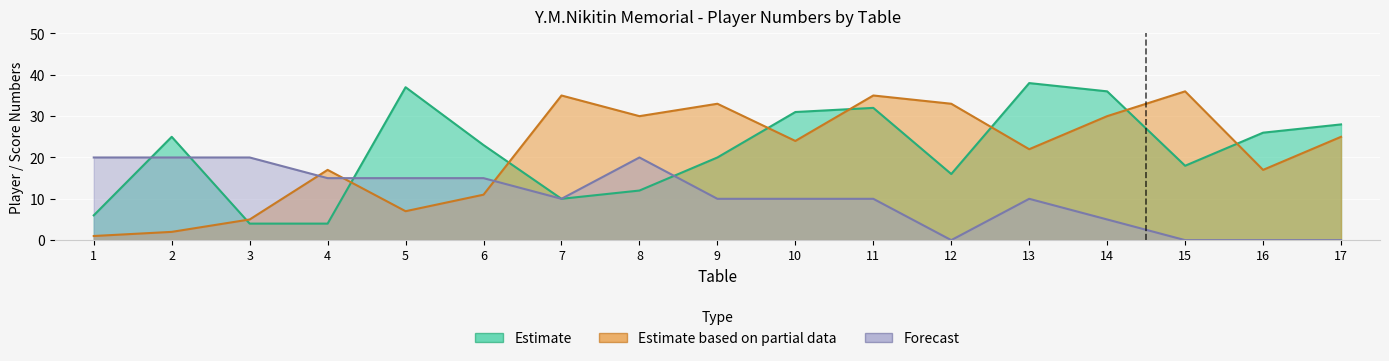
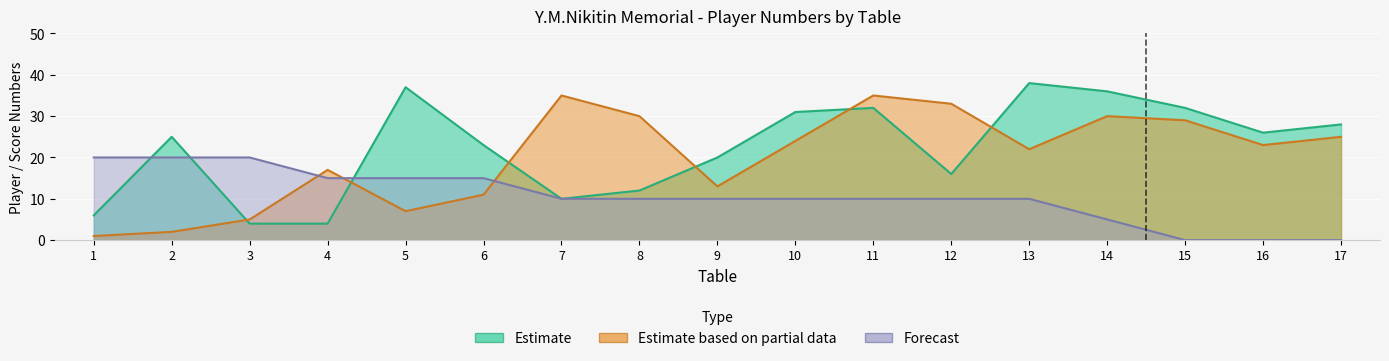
  {
    "Estimate": {
      "1": 6,
      "2": 25,
      "3": 4,
      "4": 4,
      "5": 37,
      "6": 23,
      "8": 12,
      "9": 20,
      "10": 31,
      "11": 32,
      "12": 16,
      "13": 38,
      "14": 36,
-     "15": 18,
+     "15": 32,
      "16": 26,
      "17": 28
    },
    "Estimate based on partial data": {
      "1": 1,
      "2": 2,
      "3": 5,
      "4": 17,
      "5": 7,
      "6": 11,
      "7": 35,
      "8": 30,
-     "9": 33,
+     "9": 13,
      "10": 24,
      "11": 35,
      "12": 33,
      "13": 22,
      "14": 30,
-     "15": 36,
-     "16": 17,
+     "15": 29,
+     "16": 23,
      "17": 25
    },
    "Forecast": {
      "1": 20,
      "2": 20,
      "3": 20,
      "4": 15,
      "5": 15,
      "6": 15,
-     "8": 20,
+     "8": 10,
      "9": 10,
      "10": 10,
      "11": 10,
-     "12": 0,
+     "12": 10,
      "13": 10,
      "14": 5,
      "15": 0,
      "16": 0,
      "17": 0
    }
  }
